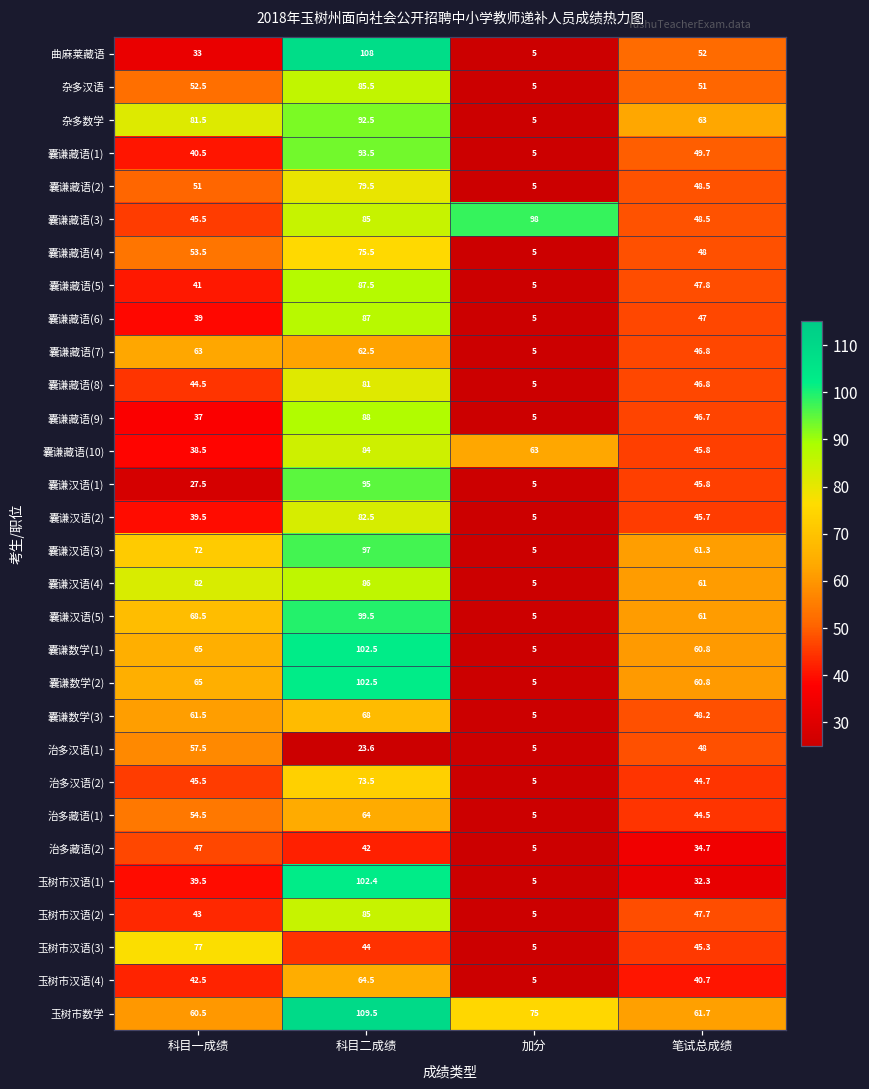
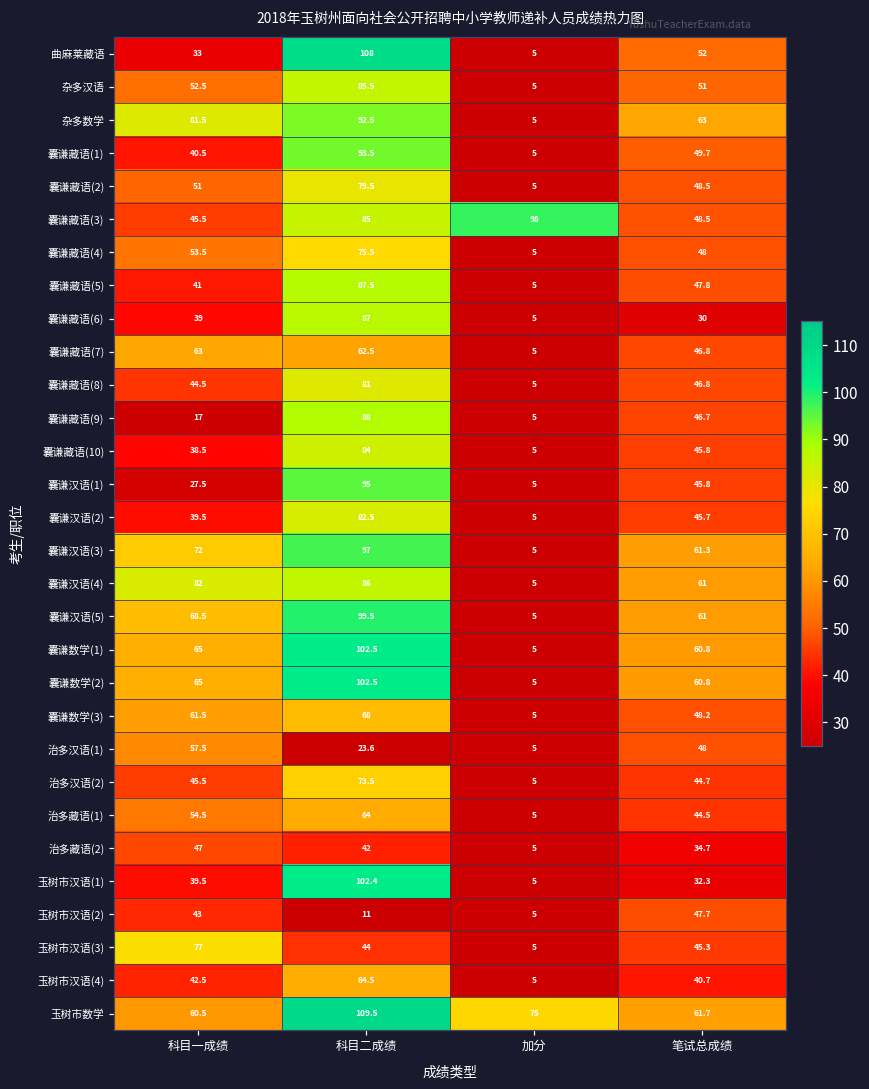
  {
    "曲麻莱藏语": {
      "科目一成绩": 33,
      "科目二成绩": 108,
      "加分": 5,
      "笔试总成绩": 52
    },
    "杂多汉语": {
      "科目一成绩": 52.5,
      "科目二成绩": 85.5,
      "加分": 5,
      "笔试总成绩": 51
    },
    "杂多数学": {
      "科目一成绩": 81.5,
      "科目二成绩": 92.5,
      "加分": 5,
      "笔试总成绩": 63
    },
    "囊谦藏语(1)": {
      "科目一成绩": 40.5,
      "科目二成绩": 93.5,
      "加分": 5,
      "笔试总成绩": 49.7
    },
    "囊谦藏语(2)": {
      "科目一成绩": 51,
      "科目二成绩": 79.5,
      "加分": 5,
      "笔试总成绩": 48.5
    },
    "囊谦藏语(3)": {
      "科目一成绩": 45.5,
      "科目二成绩": 85,
      "加分": 98,
      "笔试总成绩": 48.5
    },
    "囊谦藏语(4)": {
      "科目一成绩": 53.5,
      "科目二成绩": 75.5,
      "加分": 5,
      "笔试总成绩": 48
    },
    "囊谦藏语(5)": {
      "科目一成绩": 41,
      "科目二成绩": 87.5,
      "加分": 5,
      "笔试总成绩": 47.8
    },
    "囊谦藏语(6)": {
      "科目一成绩": 39,
      "科目二成绩": 87,
      "加分": 5,
-     "笔试总成绩": 47
+     "笔试总成绩": 30
    },
    "囊谦藏语(7)": {
      "科目一成绩": 63,
      "科目二成绩": 62.5,
      "加分": 5,
      "笔试总成绩": 46.8
    },
    "囊谦藏语(8)": {
      "科目一成绩": 44.5,
      "科目二成绩": 81,
      "加分": 5,
      "笔试总成绩": 46.8
    },
    "囊谦藏语(9)": {
-     "科目一成绩": 37,
+     "科目一成绩": 17,
      "科目二成绩": 88,
      "加分": 5,
      "笔试总成绩": 46.7
    },
    "囊谦藏语(10)": {
      "科目一成绩": 38.5,
      "科目二成绩": 84,
-     "加分": 63,
+     "加分": 5,
      "笔试总成绩": 45.8
    },
    "囊谦汉语(1)": {
      "科目一成绩": 27.5,
      "科目二成绩": 95,
      "加分": 5,
      "笔试总成绩": 45.8
    },
    "囊谦汉语(2)": {
      "科目一成绩": 39.5,
      "科目二成绩": 82.5,
      "加分": 5,
      "笔试总成绩": 45.7
    },
    "囊谦汉语(3)": {
      "科目一成绩": 72,
      "科目二成绩": 97,
      "加分": 5,
      "笔试总成绩": 61.3
    },
    "囊谦汉语(4)": {
      "科目一成绩": 82,
      "科目二成绩": 86,
      "加分": 5,
      "笔试总成绩": 61
    },
    "囊谦汉语(5)": {
      "科目一成绩": 68.5,
      "科目二成绩": 99.5,
      "加分": 5,
      "笔试总成绩": 61
    },
    "囊谦数学(1)": {
      "科目一成绩": 65,
      "科目二成绩": 102.5,
      "加分": 5,
      "笔试总成绩": 60.8
    },
    "囊谦数学(2)": {
      "科目一成绩": 65,
      "科目二成绩": 102.5,
      "加分": 5,
      "笔试总成绩": 60.8
    },
    "囊谦数学(3)": {
      "科目一成绩": 61.5,
      "科目二成绩": 68,
      "加分": 5,
      "笔试总成绩": 48.2
    },
    "治多汉语(1)": {
      "科目一成绩": 57.5,
      "科目二成绩": 23.6,
      "加分": 5,
      "笔试总成绩": 48
    },
    "治多汉语(2)": {
      "科目一成绩": 45.5,
      "科目二成绩": 73.5,
      "加分": 5,
      "笔试总成绩": 44.7
    },
    "治多藏语(1)": {
      "科目一成绩": 54.5,
      "科目二成绩": 64,
      "加分": 5,
      "笔试总成绩": 44.5
    },
    "治多藏语(2)": {
      "科目一成绩": 47,
      "科目二成绩": 42,
      "加分": 5,
      "笔试总成绩": 34.7
    },
    "玉树市汉语(1)": {
      "科目一成绩": 39.5,
      "科目二成绩": 102.4,
      "加分": 5,
      "笔试总成绩": 32.3
    },
    "玉树市汉语(2)": {
      "科目一成绩": 43,
-     "科目二成绩": 85,
+     "科目二成绩": 11,
      "加分": 5,
      "笔试总成绩": 47.7
    },
    "玉树市汉语(3)": {
      "科目一成绩": 77,
      "科目二成绩": 44,
      "加分": 5,
      "笔试总成绩": 45.3
    },
    "玉树市汉语(4)": {
      "科目一成绩": 42.5,
      "科目二成绩": 64.5,
      "加分": 5,
      "笔试总成绩": 40.7
    },
    "玉树市数学": {
      "科目一成绩": 60.5,
      "科目二成绩": 109.5,
      "加分": 75,
      "笔试总成绩": 61.7
    }
  }
